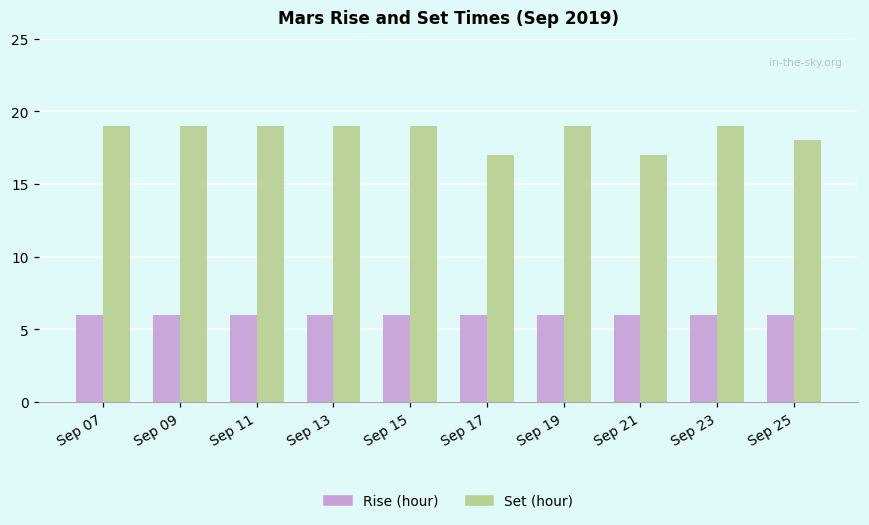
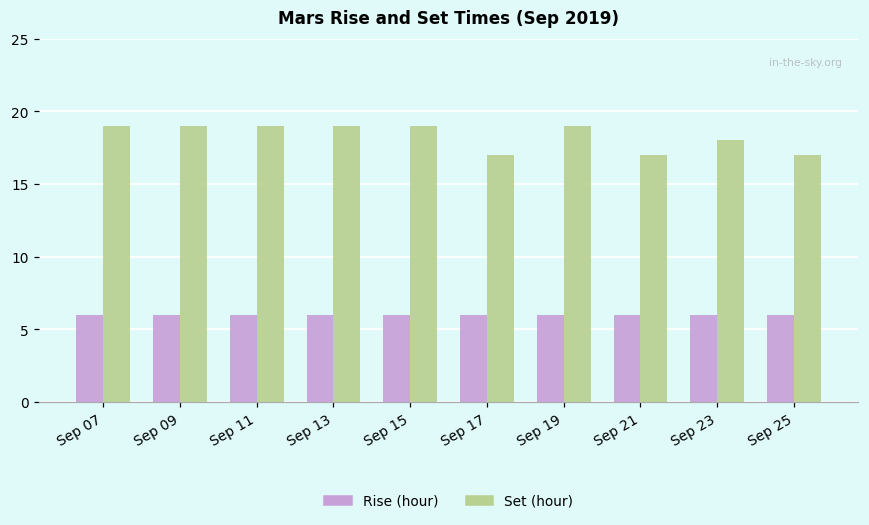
  {
    "Rise (hour)": {
      "Sep 07": 6,
      "Sep 09": 6,
      "Sep 11": 6,
      "Sep 13": 6,
      "Sep 15": 6,
      "Sep 17": 6,
      "Sep 19": 6,
      "Sep 21": 6,
      "Sep 23": 6,
      "Sep 25": 6
    },
    "Set (hour)": {
      "Sep 07": 19,
      "Sep 09": 19,
      "Sep 11": 19,
      "Sep 13": 19,
      "Sep 15": 19,
      "Sep 17": 17,
      "Sep 19": 19,
      "Sep 21": 17,
-     "Sep 23": 19,
-     "Sep 25": 18
+     "Sep 23": 18,
+     "Sep 25": 17
    }
  }
